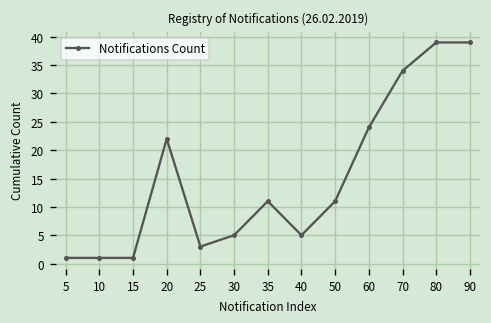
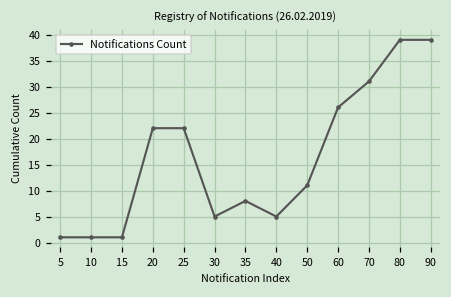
  {
    "5": 1,
    "10": 1,
    "15": 1,
    "20": 22,
-   "25": 3,
+   "25": 22,
    "30": 5,
-   "35": 11,
+   "35": 8,
    "40": 5,
    "50": 11,
-   "60": 24,
-   "70": 34,
+   "60": 26,
+   "70": 31,
    "80": 39,
    "90": 39
  }
